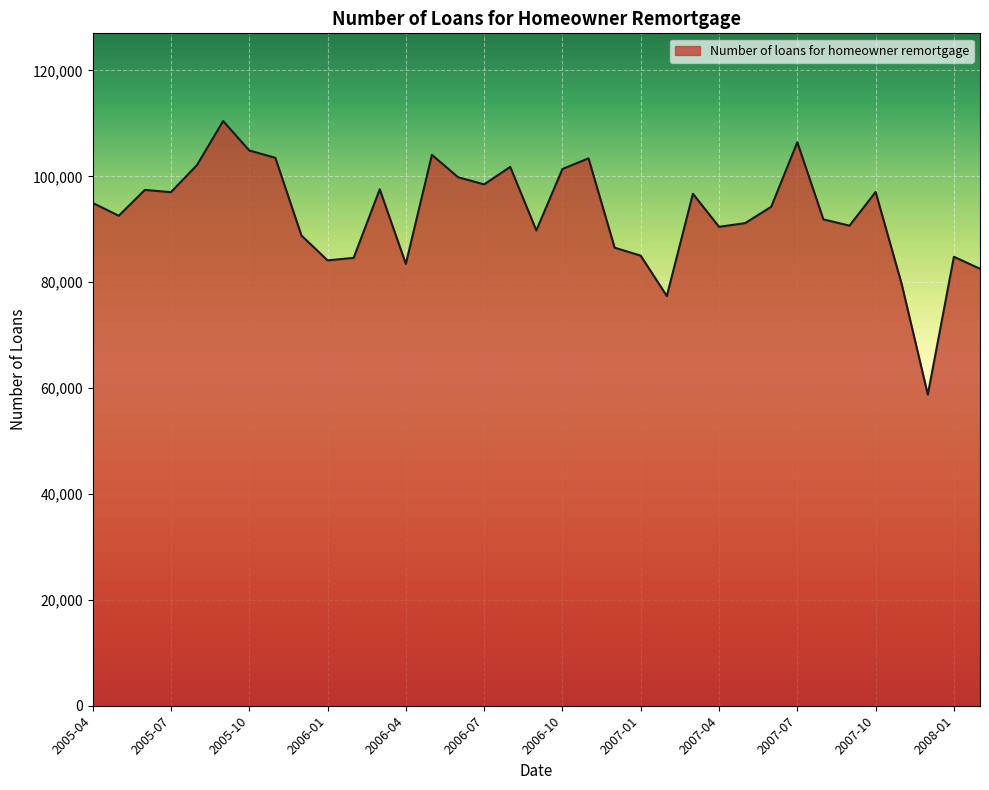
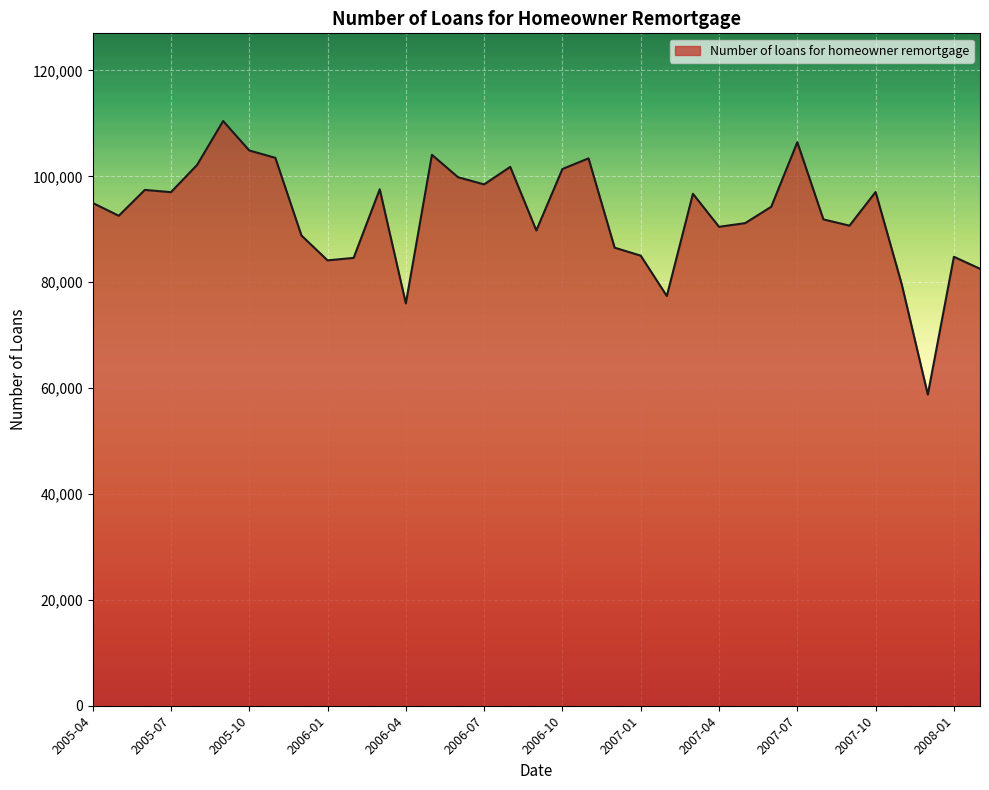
  {
    "2005-04": "95,000",
    "2005-07": "97,000",
    "2005-10": "105,000",
    "2006-01": "84,000",
-   "2006-04": "83,000",
+   "2006-04": "76,000",
    "2006-07": "98,000",
    "2006-10": "101,000",
    "2007-01": "85,000",
    "2007-04": "90,000",
    "2007-07": "106,000",
    "2007-10": "97,000",
    "2008-01": "85,000"
  }
